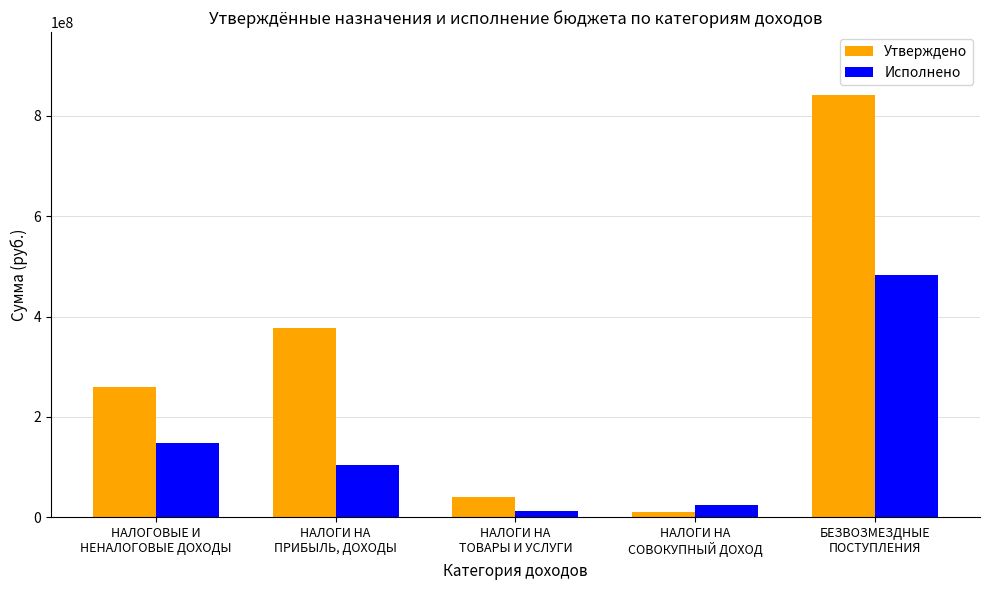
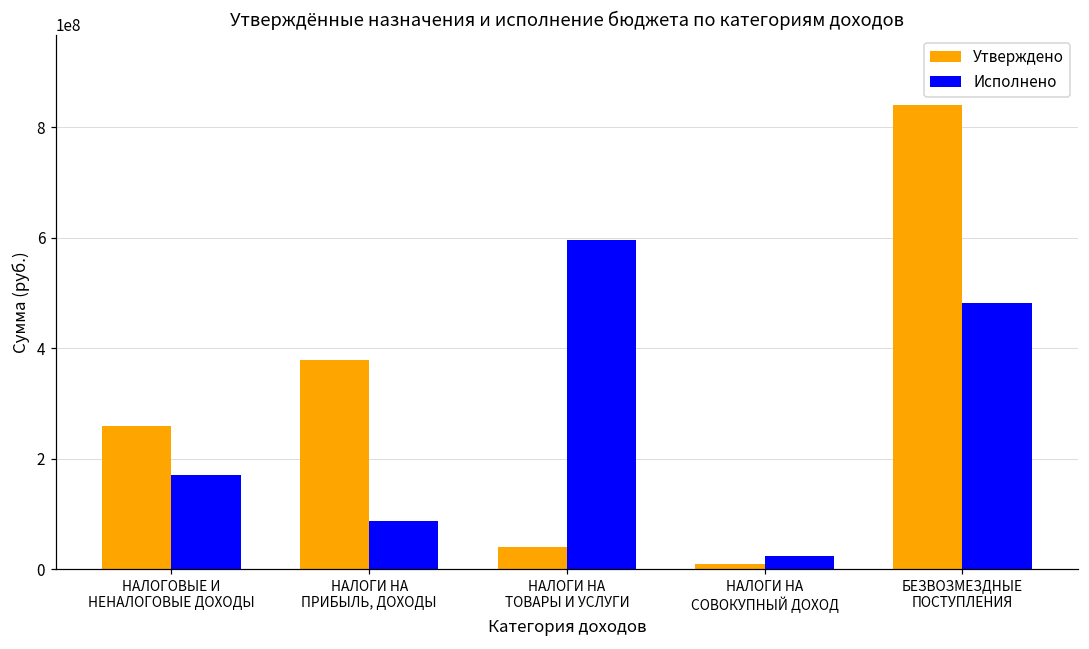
  {
    "Утверждено": {
      "НАЛОГОВЫЕ И НЕНАЛОГОВЫЕ ДОХОДЫ": 260000000,
      "НАЛОГИ НА ПРИБЫЛЬ, ДОХОДЫ": 380000000,
      "НАЛОГИ НА ТОВАРЫ И УСЛУГИ": 40000000,
      "НАЛОГИ НА СОВОКУПНЫЙ ДОХОД": 10000000,
      "БЕЗВОЗМЕЗДНЫЕ ПОСТУПЛЕНИЯ": 840000000
    },
    "Исполнено": {
-     "НАЛОГОВЫЕ И НЕНАЛОГОВЫЕ ДОХОДЫ": 150000000,
-     "НАЛОГИ НА ПРИБЫЛЬ, ДОХОДЫ": 100000000,
-     "НАЛОГИ НА ТОВАРЫ И УСЛУГИ": 10000000,
+     "НАЛОГОВЫЕ И НЕНАЛОГОВЫЕ ДОХОДЫ": 170000000,
+     "НАЛОГИ НА ПРИБЫЛЬ, ДОХОДЫ": 90000000,
+     "НАЛОГИ НА ТОВАРЫ И УСЛУГИ": 600000000,
      "НАЛОГИ НА СОВОКУПНЫЙ ДОХОД": 20000000,
      "БЕЗВОЗМЕЗДНЫЕ ПОСТУПЛЕНИЯ": 480000000
    }
  }
